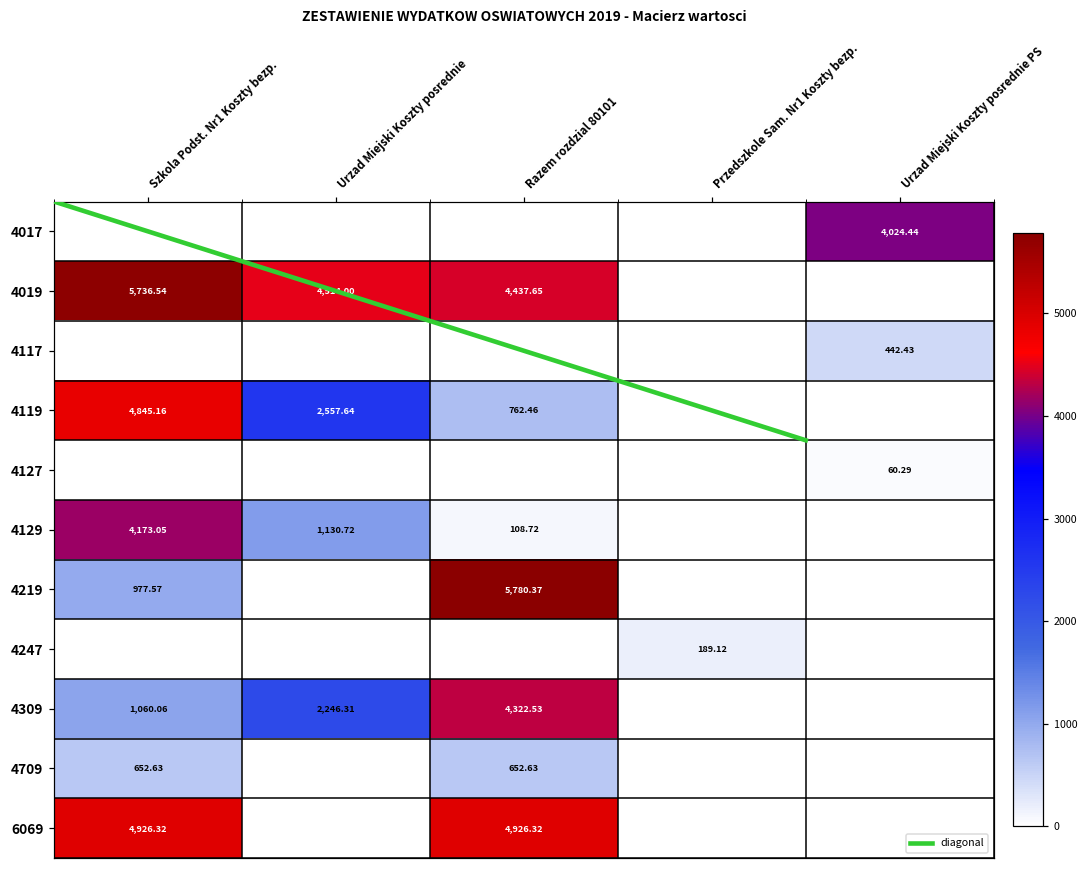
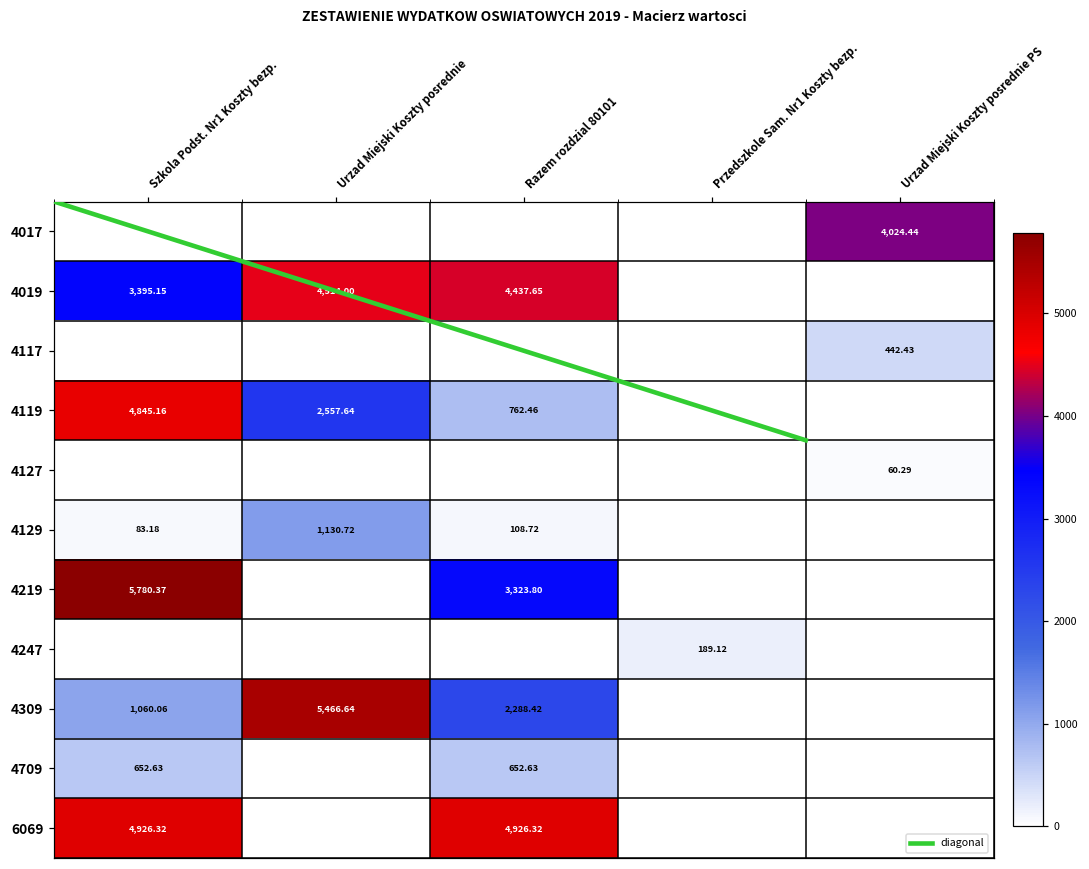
  {
    "4017": {
      "Urzad Miejski Koszty posrednie PS": "4,024.44"
    },
    "4019": {
-     "Szkola Podst. Nr1 Koszty bezp.": "5,736.54",
+     "Szkola Podst. Nr1 Koszty bezp.": "3,395.15",
      "Urzad Miejski Koszty posrednie": "4,514.00",
      "Razem rozdzial 80101": "4,437.65"
    },
    "4117": {
      "Urzad Miejski Koszty posrednie PS": "442.43"
    },
    "4119": {
      "Szkola Podst. Nr1 Koszty bezp.": "4,845.16",
      "Urzad Miejski Koszty posrednie": "2,557.64",
      "Razem rozdzial 80101": "762.46"
    },
    "4127": {
      "Urzad Miejski Koszty posrednie PS": "60.29"
    },
    "4129": {
-     "Szkola Podst. Nr1 Koszty bezp.": "4,173.05",
+     "Szkola Podst. Nr1 Koszty bezp.": "83.18",
      "Urzad Miejski Koszty posrednie": "1,130.72",
      "Razem rozdzial 80101": "108.72"
    },
    "4219": {
-     "Szkola Podst. Nr1 Koszty bezp.": "977.57",
-     "Razem rozdzial 80101": "5,780.37"
+     "Szkola Podst. Nr1 Koszty bezp.": "5,780.37",
+     "Razem rozdzial 80101": "3,323.80"
    },
    "4247": {
      "Przedszkole Sam. Nr1 Koszty bezp.": "189.12"
    },
    "4309": {
      "Szkola Podst. Nr1 Koszty bezp.": "1,060.06",
-     "Urzad Miejski Koszty posrednie": "2,246.31",
-     "Razem rozdzial 80101": "4,322.53"
+     "Urzad Miejski Koszty posrednie": "5,466.64",
+     "Razem rozdzial 80101": "2,288.42"
    },
    "4709": {
      "Szkola Podst. Nr1 Koszty bezp.": "652.63",
      "Razem rozdzial 80101": "652.63"
    },
    "6069": {
      "Szkola Podst. Nr1 Koszty bezp.": "4,926.32",
      "Razem rozdzial 80101": "4,926.32"
    }
  }
